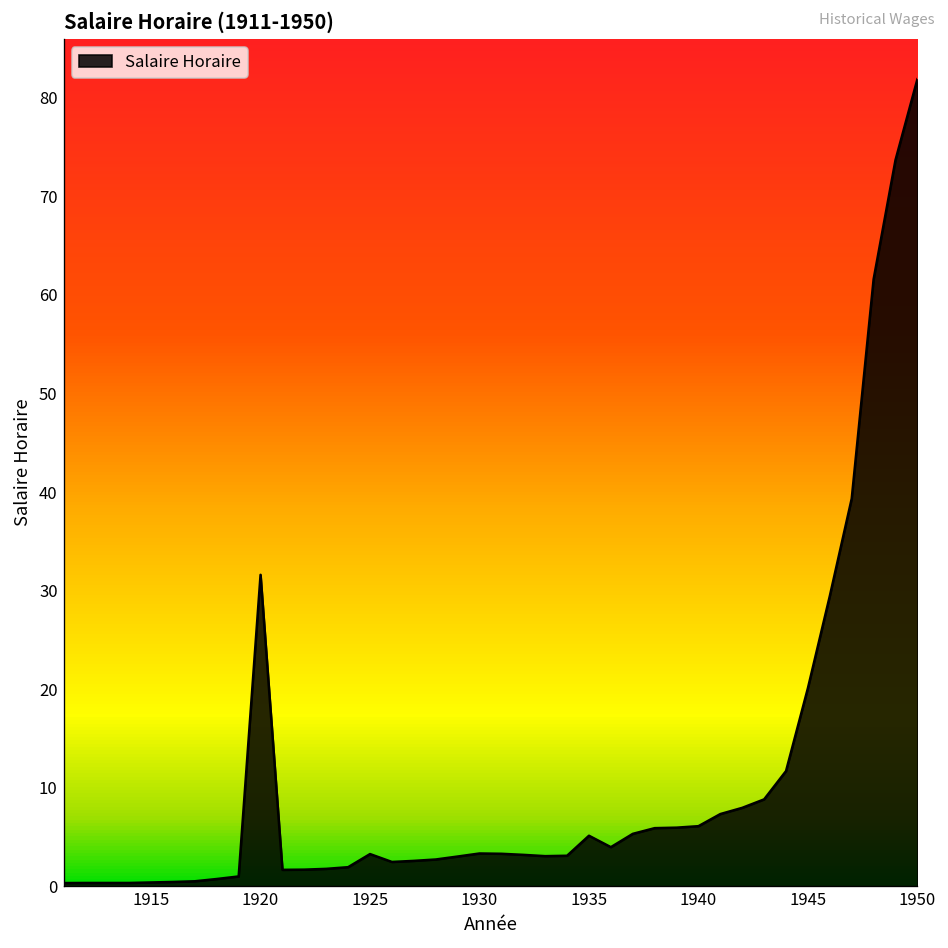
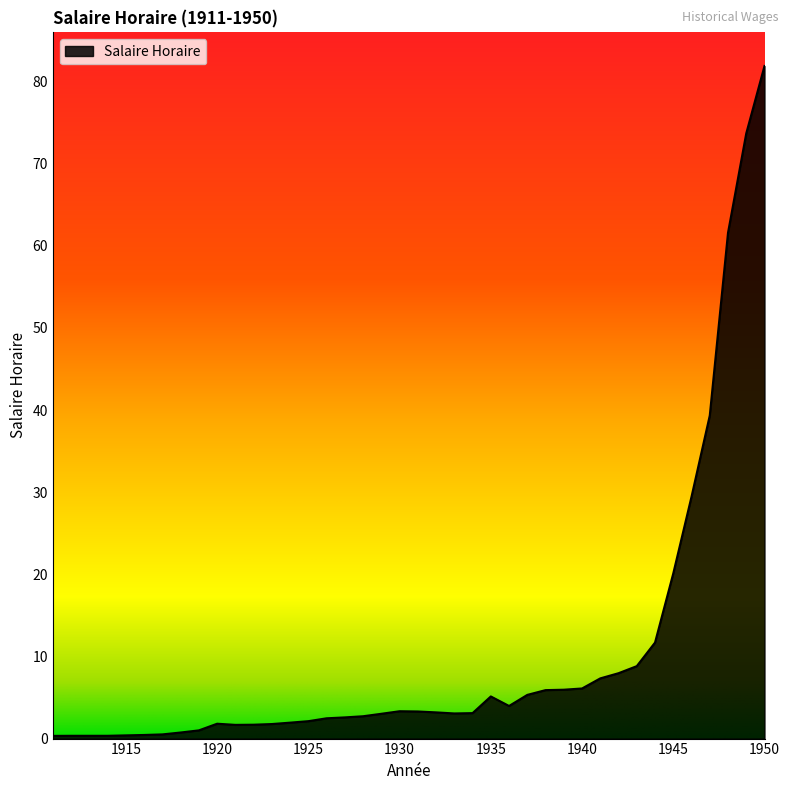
  {
    "1915": 0,
-   "1920": 32,
-   "1925": 3,
+   "1920": 2,
+   "1925": 2,
    "1930": 3,
    "1935": 5,
    "1940": 6,
    "1945": 20,
    "1950": 82
  }
